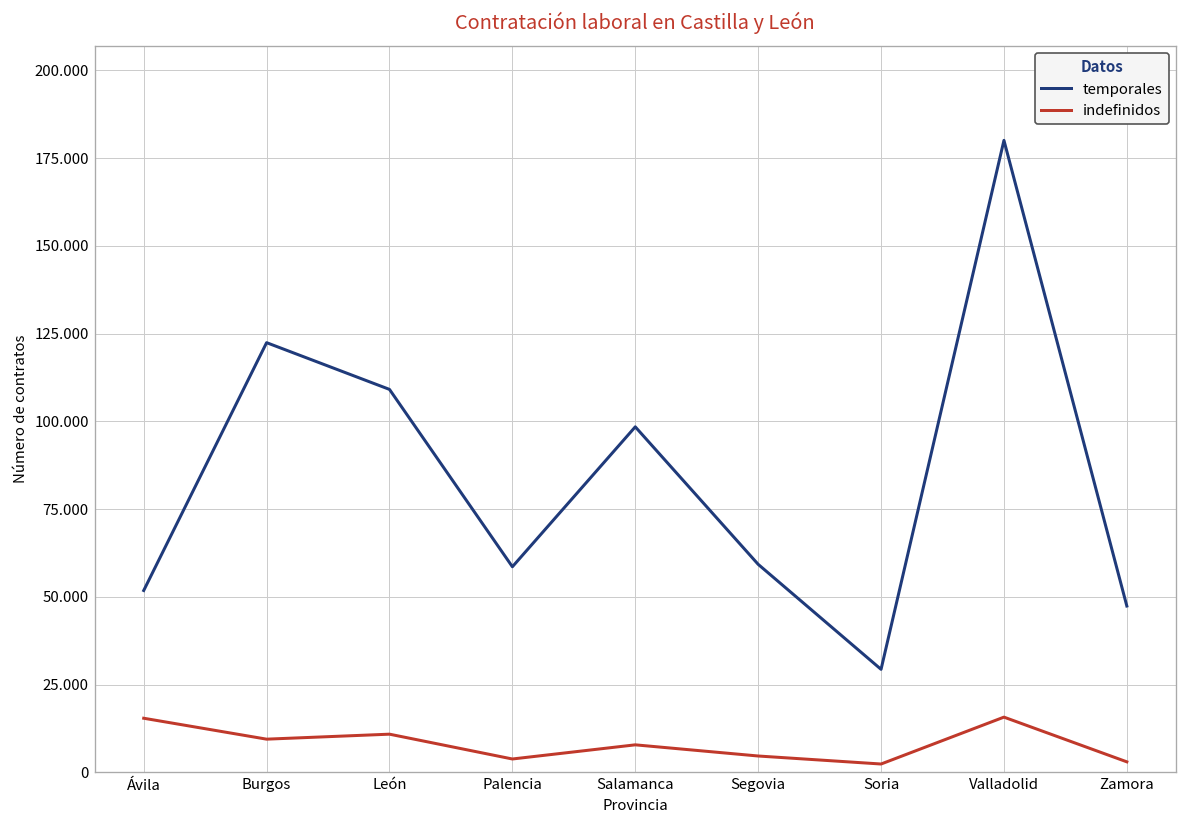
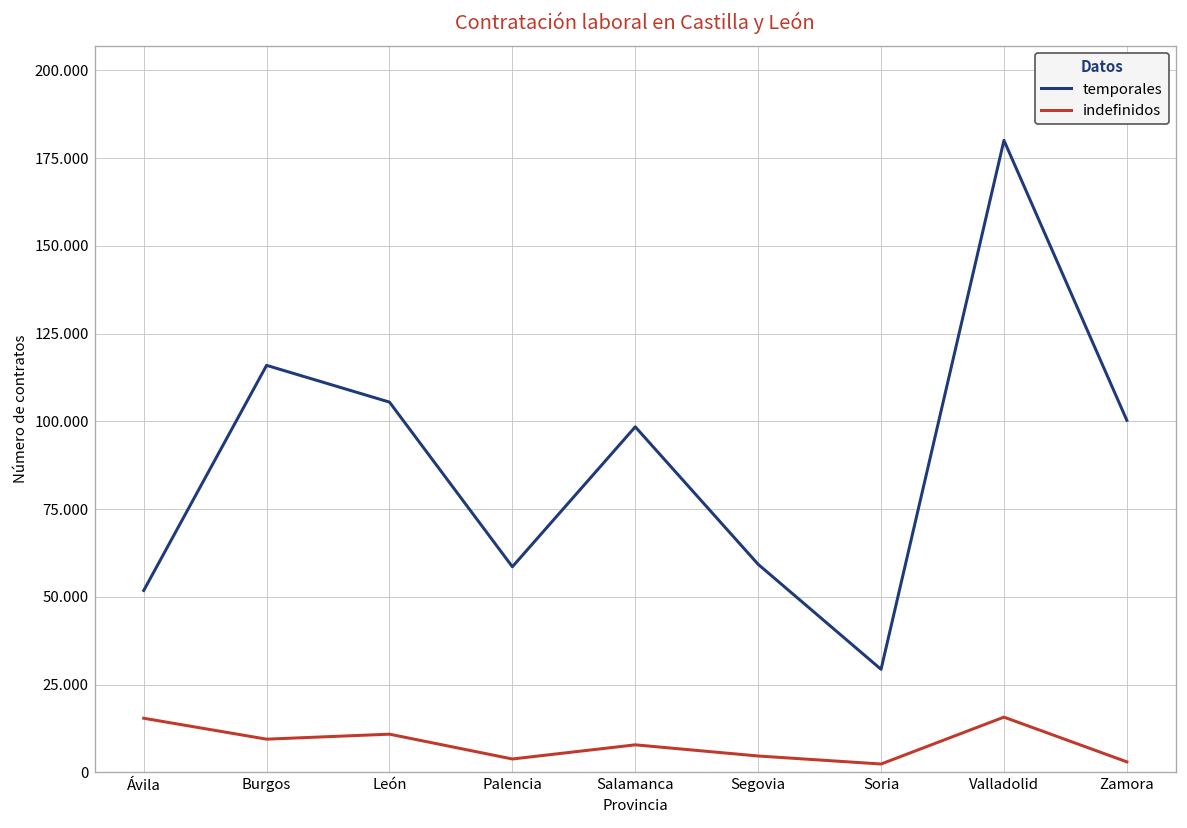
  {
    "temporales": {
      "Ávila": 52,
-     "Burgos": 122,
-     "León": 109,
+     "Burgos": 116,
+     "León": 105,
      "Palencia": 59,
      "Salamanca": 98,
      "Segovia": 59,
      "Soria": 29,
      "Valladolid": 180,
-     "Zamora": 47
+     "Zamora": 100
    },
    "indefinidos": {
      "Ávila": 15,
      "Burgos": 9,
      "León": 11,
      "Palencia": 4,
      "Salamanca": 8,
      "Segovia": 5,
      "Soria": 2,
      "Valladolid": 16,
      "Zamora": 3
    }
  }
